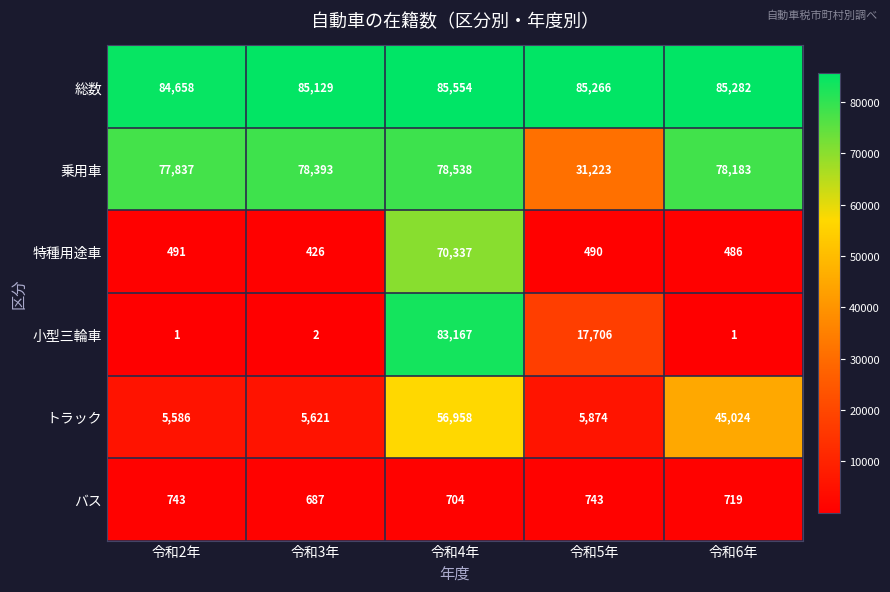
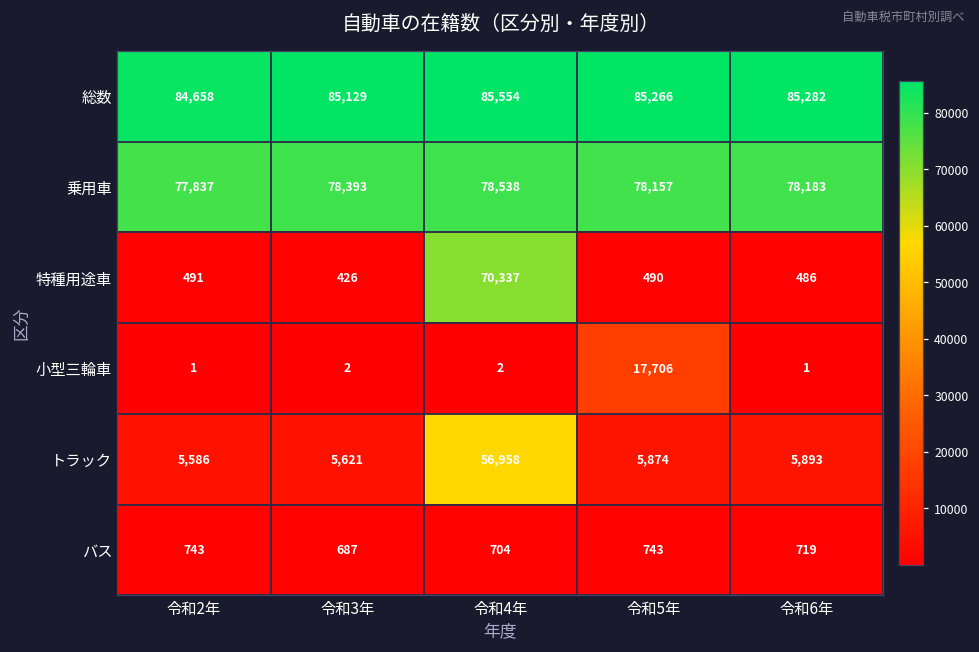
  {
    "総数": {
      "令和2年": "84,658",
      "令和3年": "85,129",
      "令和4年": "85,554",
      "令和5年": "85,266",
      "令和6年": "85,282"
    },
    "乗用車": {
      "令和2年": "77,837",
      "令和3年": "78,393",
      "令和4年": "78,538",
-     "令和5年": "31,223",
+     "令和5年": "78,157",
      "令和6年": "78,183"
    },
    "特種用途車": {
      "令和2年": "491",
      "令和3年": "426",
      "令和4年": "70,337",
      "令和5年": "490",
      "令和6年": "486"
    },
    "小型三輪車": {
      "令和2年": "1",
      "令和3年": "2",
-     "令和4年": "83,167",
+     "令和4年": "2",
      "令和5年": "17,706",
      "令和6年": "1"
    },
    "トラック": {
      "令和2年": "5,586",
      "令和3年": "5,621",
      "令和4年": "56,958",
      "令和5年": "5,874",
-     "令和6年": "45,024"
+     "令和6年": "5,893"
    },
    "バス": {
      "令和2年": "743",
      "令和3年": "687",
      "令和4年": "704",
      "令和5年": "743",
      "令和6年": "719"
    }
  }
